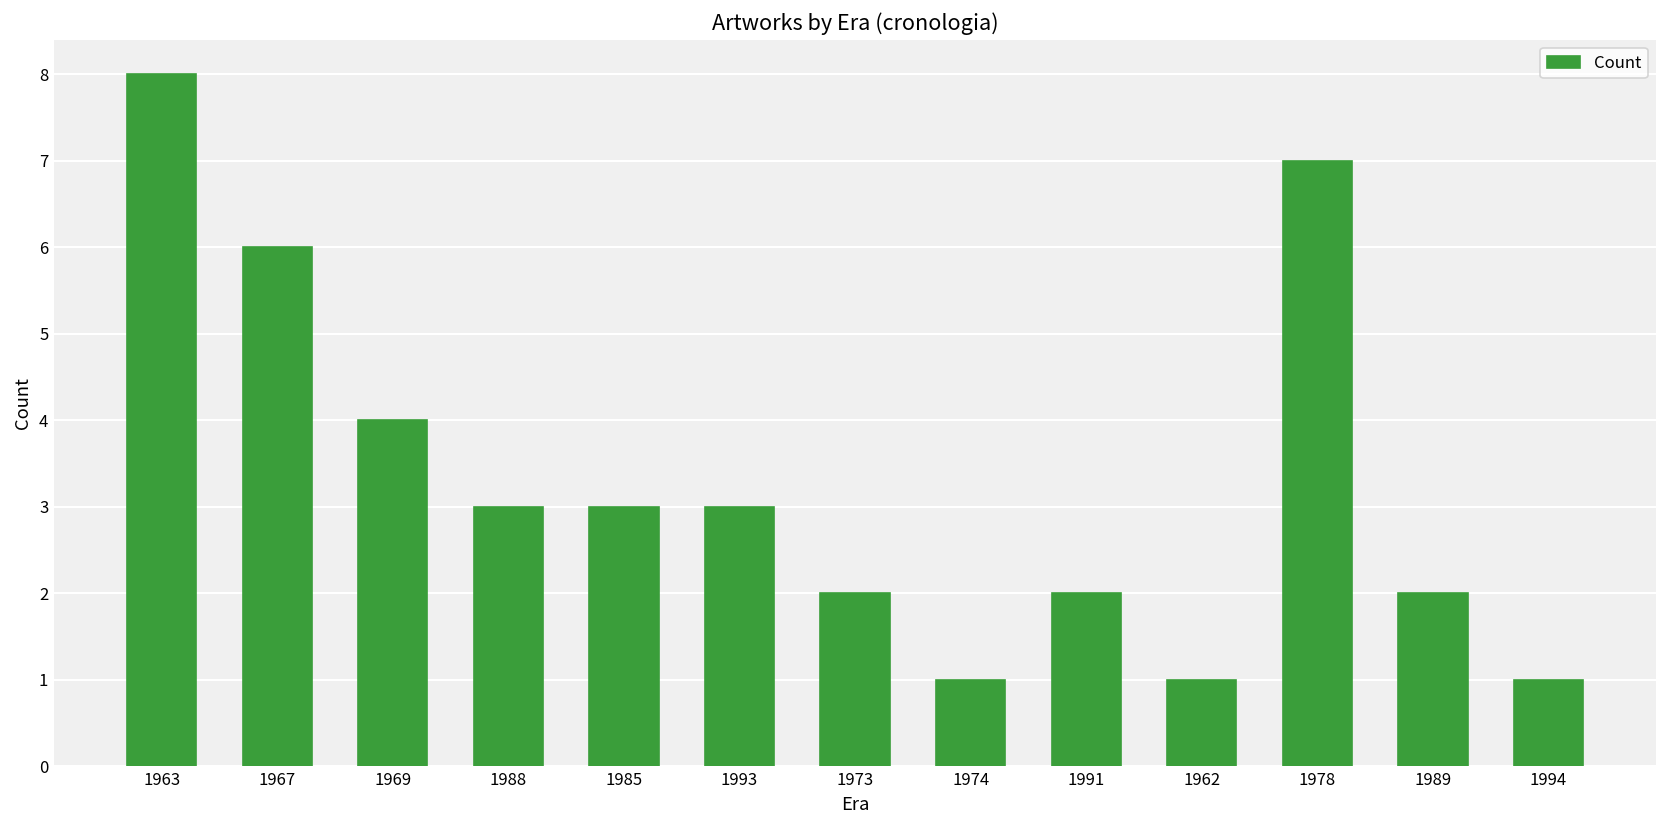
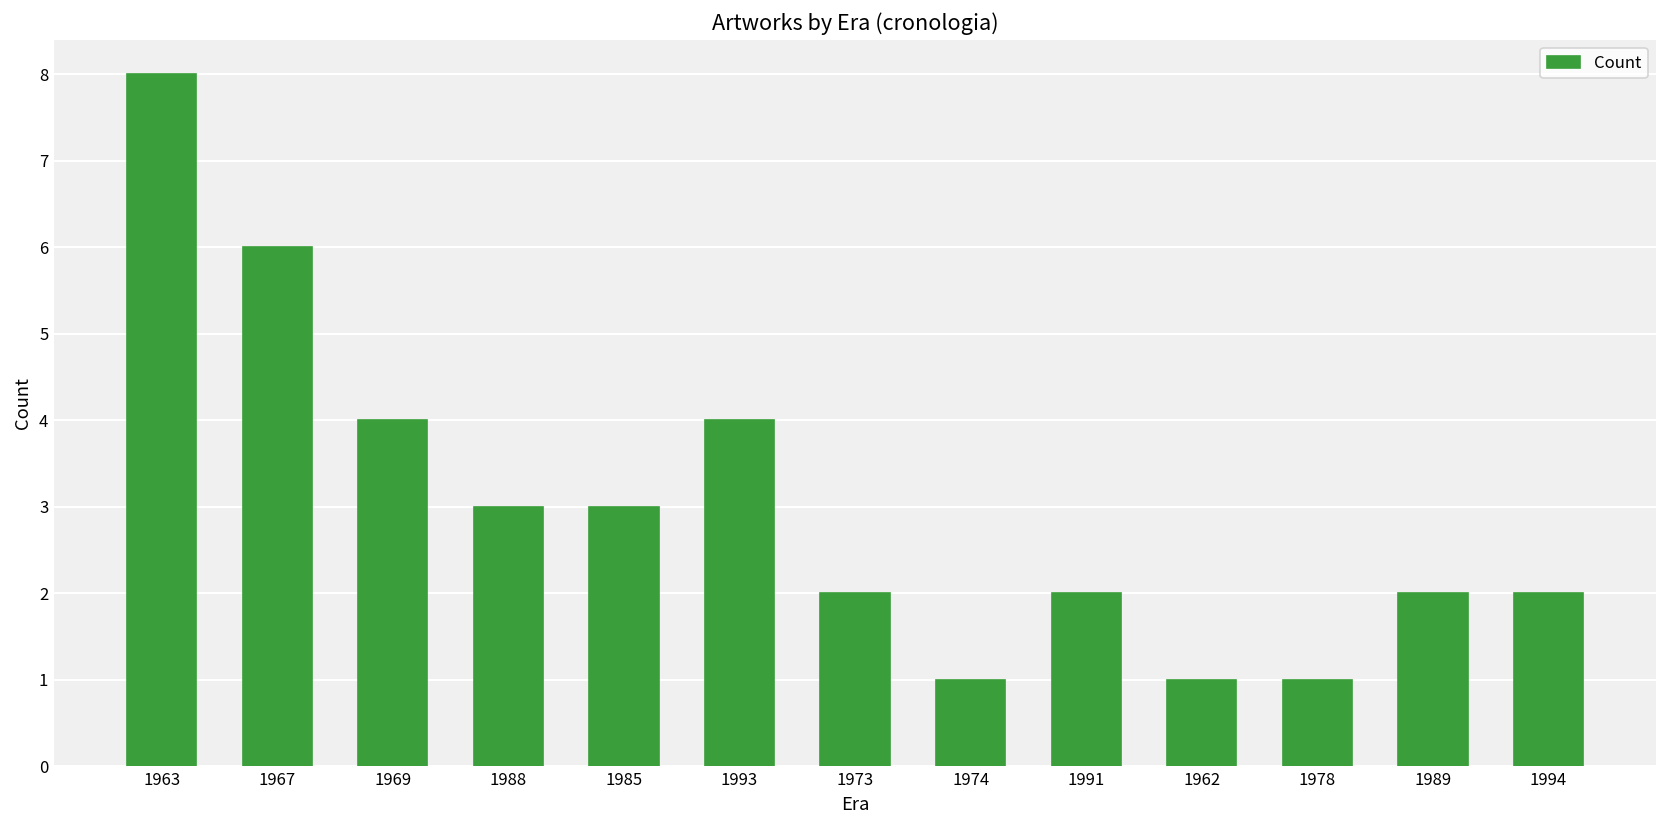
  {
    "1963": 8,
    "1967": 6,
    "1969": 4,
    "1988": 3,
    "1985": 3,
-   "1993": 3,
+   "1993": 4,
    "1973": 2,
    "1974": 1,
    "1991": 2,
    "1962": 1,
-   "1978": 7,
+   "1978": 1,
    "1989": 2,
-   "1994": 1
+   "1994": 2
  }
